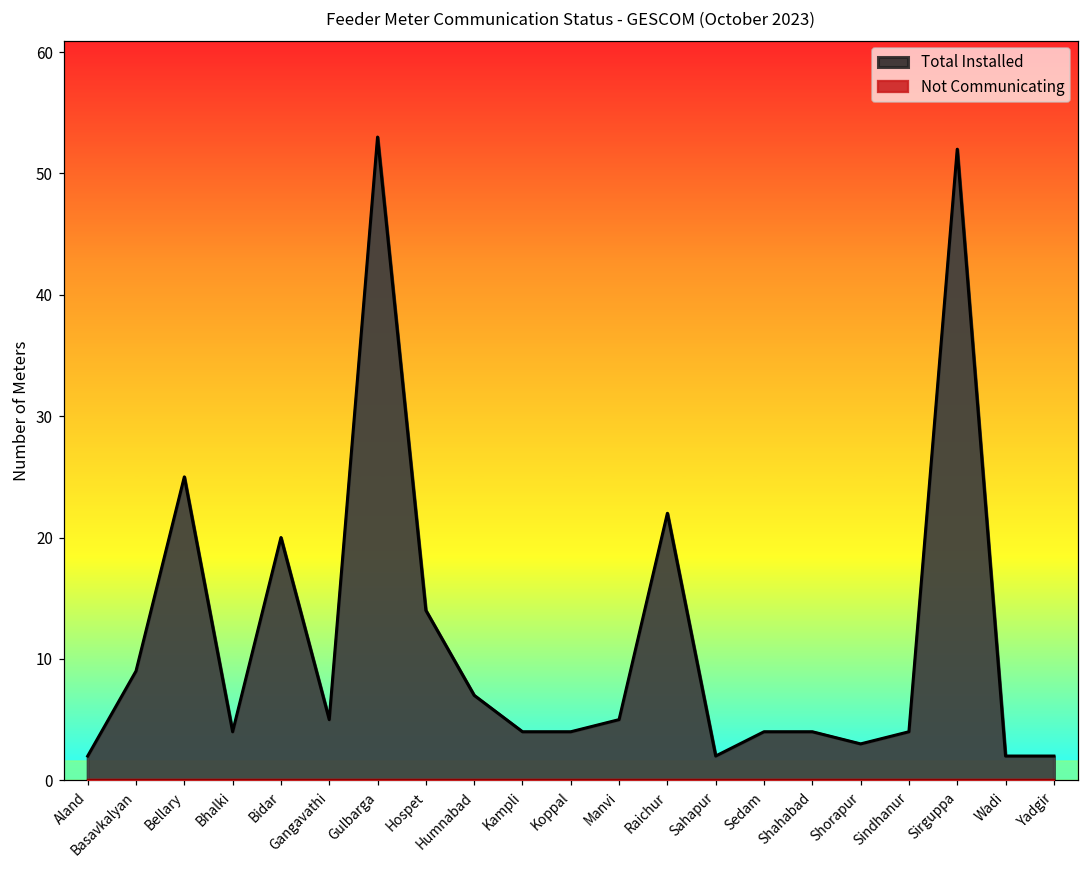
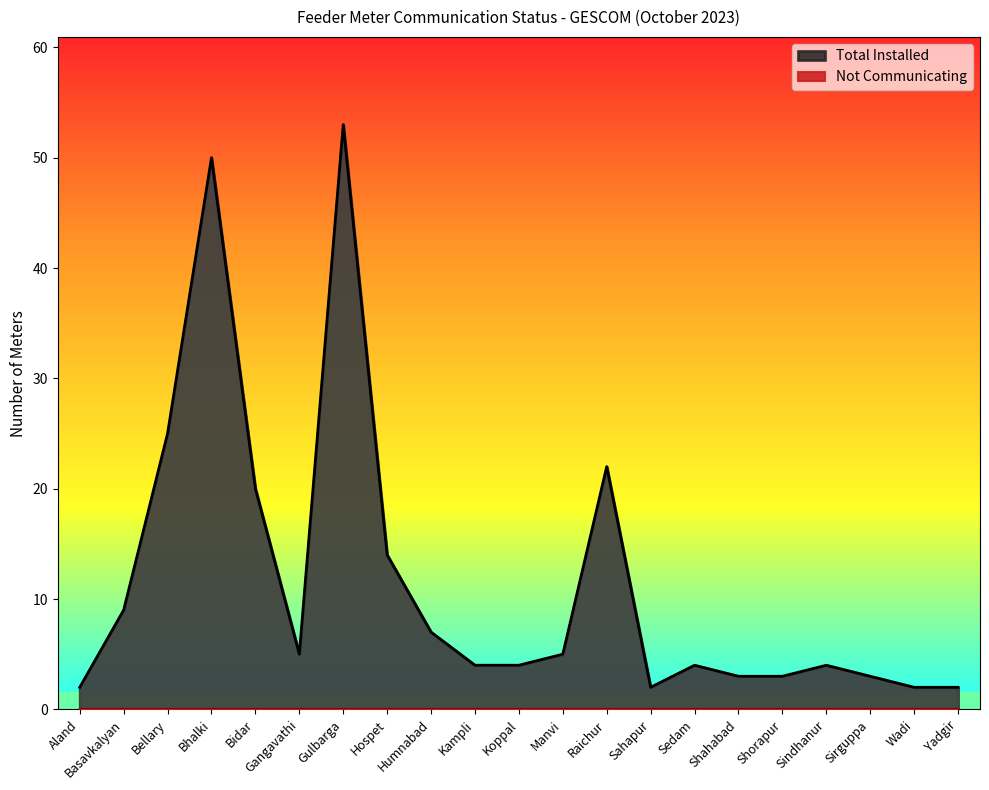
  {
    "Total Installed": {
      "Aland": 2,
      "Basavkalyan": 9,
      "Bellary": 25,
-     "Bhalki": 4,
+     "Bhalki": 50,
      "Bidar": 20,
      "Gangavathi": 5,
      "Gulbarga": 53,
      "Hospet": 14,
      "Humnabad": 7,
      "Kampli": 4,
      "Koppal": 4,
      "Manvi": 5,
      "Raichur": 22,
      "Sahapur": 2,
      "Sedam": 4,
-     "Shahabad": 4,
+     "Shahabad": 3,
      "Shorapur": 3,
      "Sindhanur": 4,
-     "Sirguppa": 52,
+     "Sirguppa": 3,
      "Wadi": 2,
      "Yadgir": 2
    }
  }
